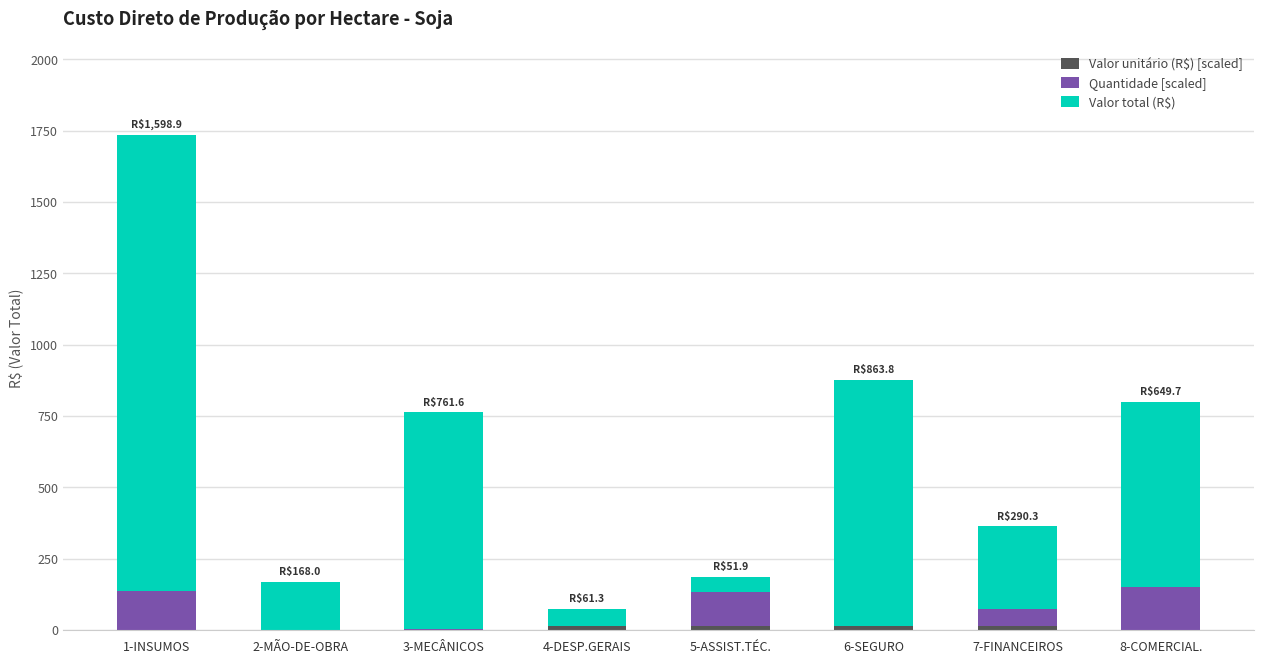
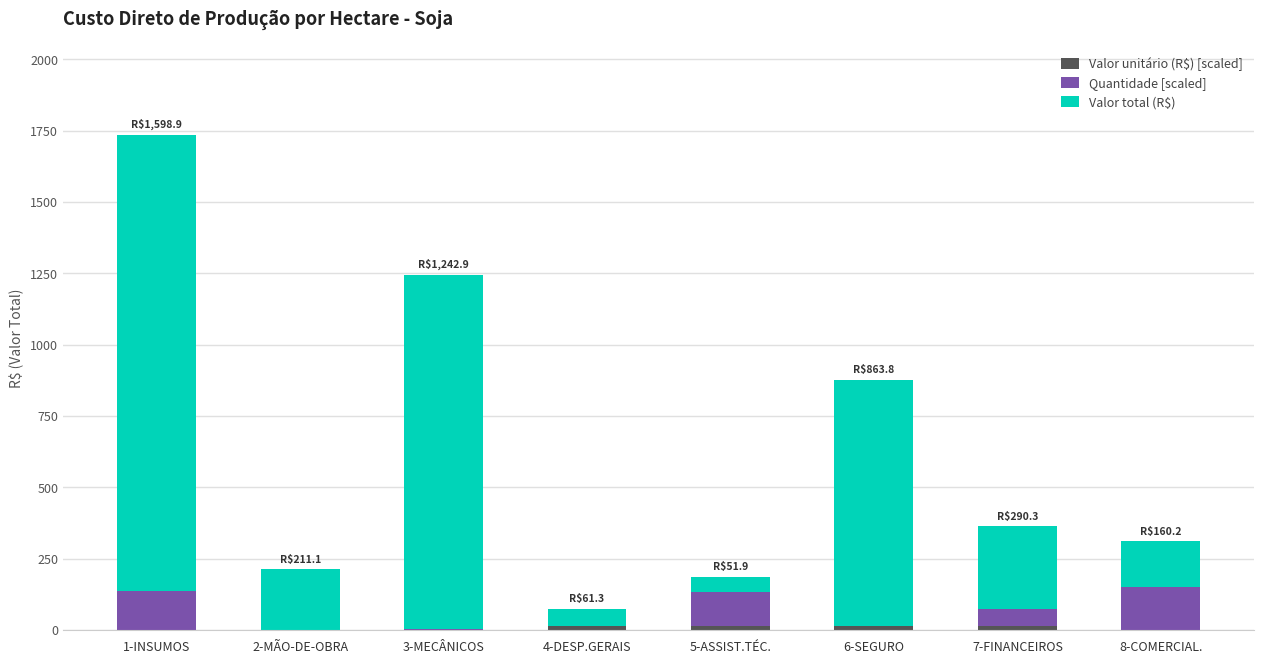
  {
    "Valor unitário (R$) [scaled]": {
      "4-DESP.GERAIS": "10",
      "5-ASSIST.TÉC.": "10",
      "6-SEGURO": "10",
      "7-FINANCEIROS": "10"
    },
    "Quantidade [scaled]": {
      "1-INSUMOS": "140",
      "5-ASSIST.TÉC.": "120",
      "7-FINANCEIROS": "60",
      "8-COMERCIAL.": "150"
    },
    "Valor total (R$)": {
      "1-INSUMOS": "$1,598.9",
-     "2-MÃO-DE-OBRA": "$168.0",
-     "3-MECÂNICOS": "$761.6",
+     "2-MÃO-DE-OBRA": "$211.1",
+     "3-MECÂNICOS": "$1,242.9",
      "4-DESP.GERAIS": "$61.3",
      "5-ASSIST.TÉC.": "$51.9",
      "6-SEGURO": "$863.8",
      "7-FINANCEIROS": "$290.3",
-     "8-COMERCIAL.": "$649.7"
+     "8-COMERCIAL.": "$160.2"
    }
  }
